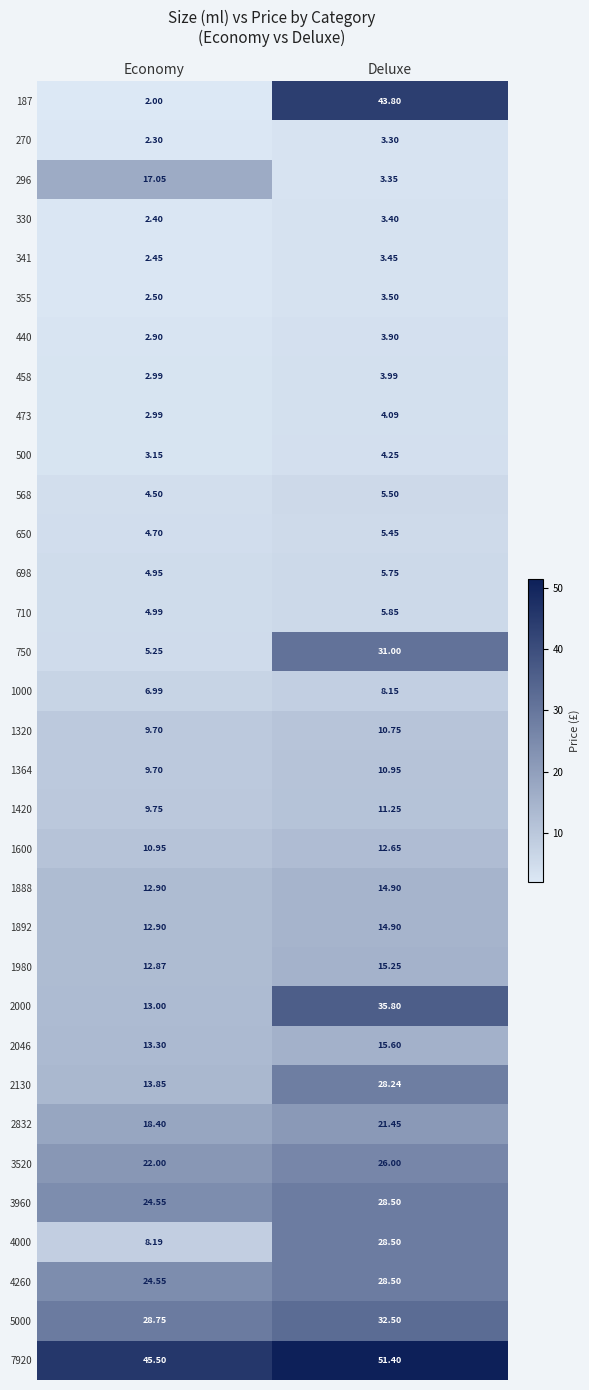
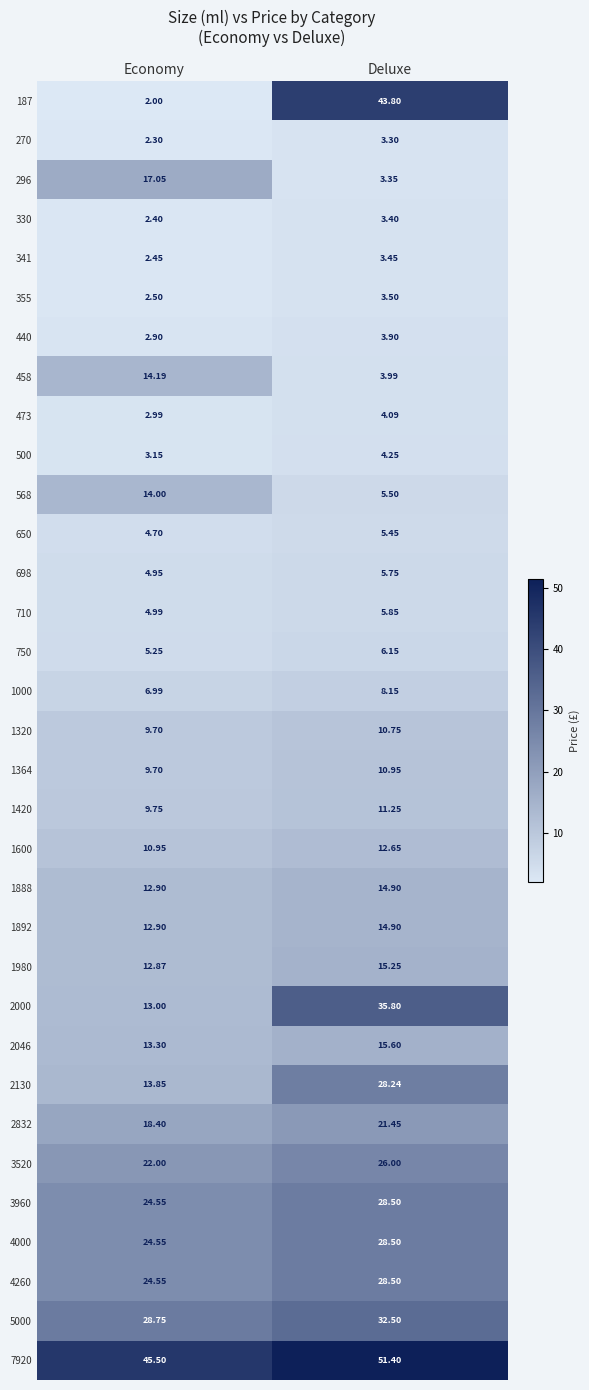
  {
    "187": {
      "Economy": 2.00,
      "Deluxe": 43.80
    },
    "270": {
      "Economy": 2.30,
      "Deluxe": 3.30
    },
    "296": {
      "Economy": 17.05,
      "Deluxe": 3.35
    },
    "330": {
      "Economy": 2.40,
      "Deluxe": 3.40
    },
    "341": {
      "Economy": 2.45,
      "Deluxe": 3.45
    },
    "355": {
      "Economy": 2.50,
      "Deluxe": 3.50
    },
    "440": {
      "Economy": 2.90,
      "Deluxe": 3.90
    },
    "458": {
-     "Economy": 2.99,
+     "Economy": 14.19,
      "Deluxe": 3.99
    },
    "473": {
      "Economy": 2.99,
      "Deluxe": 4.09
    },
    "500": {
      "Economy": 3.15,
      "Deluxe": 4.25
    },
    "568": {
-     "Economy": 4.50,
+     "Economy": 14.00,
      "Deluxe": 5.50
    },
    "650": {
      "Economy": 4.70,
      "Deluxe": 5.45
    },
    "698": {
      "Economy": 4.95,
      "Deluxe": 5.75
    },
    "710": {
      "Economy": 4.99,
      "Deluxe": 5.85
    },
    "750": {
      "Economy": 5.25,
-     "Deluxe": 31.00
+     "Deluxe": 6.15
    },
    "1000": {
      "Economy": 6.99,
      "Deluxe": 8.15
    },
    "1320": {
      "Economy": 9.70,
      "Deluxe": 10.75
    },
    "1364": {
      "Economy": 9.70,
      "Deluxe": 10.95
    },
    "1420": {
      "Economy": 9.75,
      "Deluxe": 11.25
    },
    "1600": {
      "Economy": 10.95,
      "Deluxe": 12.65
    },
    "1888": {
      "Economy": 12.90,
      "Deluxe": 14.90
    },
    "1892": {
      "Economy": 12.90,
      "Deluxe": 14.90
    },
    "1980": {
      "Economy": 12.87,
      "Deluxe": 15.25
    },
    "2000": {
      "Economy": 13.00,
      "Deluxe": 35.80
    },
    "2046": {
      "Economy": 13.30,
      "Deluxe": 15.60
    },
    "2130": {
      "Economy": 13.85,
      "Deluxe": 28.24
    },
    "2832": {
      "Economy": 18.40,
      "Deluxe": 21.45
    },
    "3520": {
      "Economy": 22.00,
      "Deluxe": 26.00
    },
    "3960": {
      "Economy": 24.55,
      "Deluxe": 28.50
    },
    "4000": {
-     "Economy": 8.19,
+     "Economy": 24.55,
      "Deluxe": 28.50
    },
    "4260": {
      "Economy": 24.55,
      "Deluxe": 28.50
    },
    "5000": {
      "Economy": 28.75,
      "Deluxe": 32.50
    },
    "7920": {
      "Economy": 45.50,
      "Deluxe": 51.40
    }
  }
